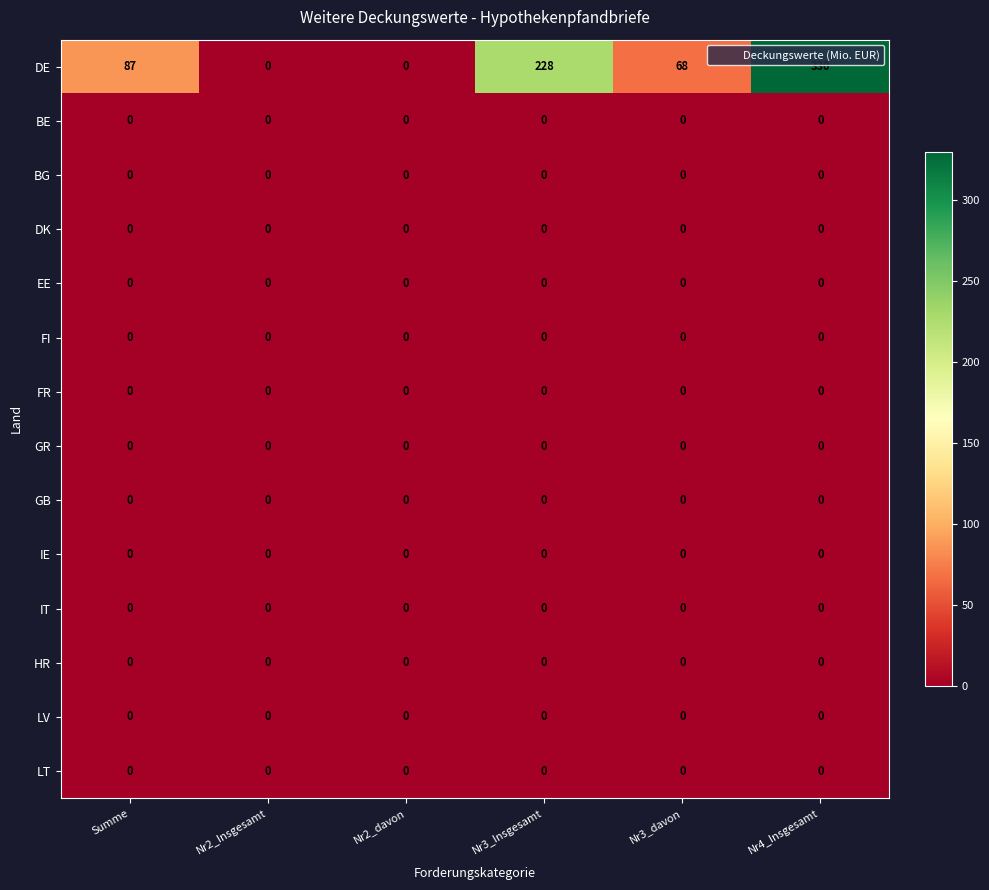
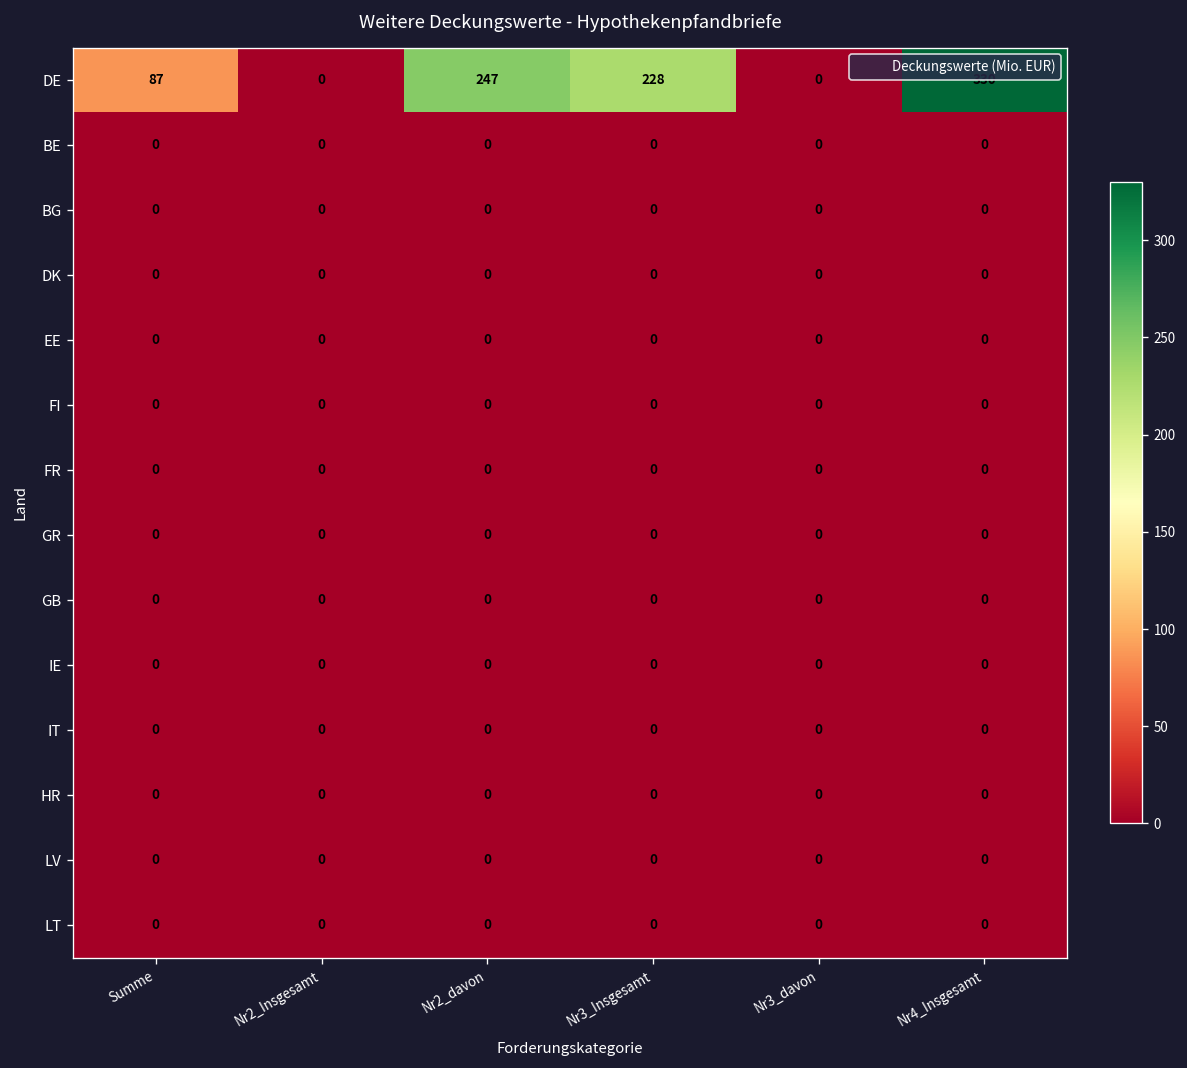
  {
    "DE": {
      "Summe": 87,
      "Nr2_Insgesamt": 0,
-     "Nr2_davon": 0,
+     "Nr2_davon": 247,
      "Nr3_Insgesamt": 228,
-     "Nr3_davon": 68
+     "Nr3_davon": 0
    },
    "BE": {
      "Summe": 0,
      "Nr2_Insgesamt": 0,
      "Nr2_davon": 0,
      "Nr3_Insgesamt": 0,
      "Nr3_davon": 0,
      "Nr4_Insgesamt": 0
    },
    "BG": {
      "Summe": 0,
      "Nr2_Insgesamt": 0,
      "Nr2_davon": 0,
      "Nr3_Insgesamt": 0,
      "Nr3_davon": 0,
      "Nr4_Insgesamt": 0
    },
    "DK": {
      "Summe": 0,
      "Nr2_Insgesamt": 0,
      "Nr2_davon": 0,
      "Nr3_Insgesamt": 0,
      "Nr3_davon": 0,
      "Nr4_Insgesamt": 0
    },
    "EE": {
      "Summe": 0,
      "Nr2_Insgesamt": 0,
      "Nr2_davon": 0,
      "Nr3_Insgesamt": 0,
      "Nr3_davon": 0,
      "Nr4_Insgesamt": 0
    },
    "FI": {
      "Summe": 0,
      "Nr2_Insgesamt": 0,
      "Nr2_davon": 0,
      "Nr3_Insgesamt": 0,
      "Nr3_davon": 0,
      "Nr4_Insgesamt": 0
    },
    "FR": {
      "Summe": 0,
      "Nr2_Insgesamt": 0,
      "Nr2_davon": 0,
      "Nr3_Insgesamt": 0,
      "Nr3_davon": 0,
      "Nr4_Insgesamt": 0
    },
    "GR": {
      "Summe": 0,
      "Nr2_Insgesamt": 0,
      "Nr2_davon": 0,
      "Nr3_Insgesamt": 0,
      "Nr3_davon": 0,
      "Nr4_Insgesamt": 0
    },
    "GB": {
      "Summe": 0,
      "Nr2_Insgesamt": 0,
      "Nr2_davon": 0,
      "Nr3_Insgesamt": 0,
      "Nr3_davon": 0,
      "Nr4_Insgesamt": 0
    },
    "IE": {
      "Summe": 0,
      "Nr2_Insgesamt": 0,
      "Nr2_davon": 0,
      "Nr3_Insgesamt": 0,
      "Nr3_davon": 0,
      "Nr4_Insgesamt": 0
    },
    "IT": {
      "Summe": 0,
      "Nr2_Insgesamt": 0,
      "Nr2_davon": 0,
      "Nr3_Insgesamt": 0,
      "Nr3_davon": 0,
      "Nr4_Insgesamt": 0
    },
    "HR": {
      "Summe": 0,
      "Nr2_Insgesamt": 0,
      "Nr2_davon": 0,
      "Nr3_Insgesamt": 0,
      "Nr3_davon": 0,
      "Nr4_Insgesamt": 0
    },
    "LV": {
      "Summe": 0,
      "Nr2_Insgesamt": 0,
      "Nr2_davon": 0,
      "Nr3_Insgesamt": 0,
      "Nr3_davon": 0,
      "Nr4_Insgesamt": 0
    },
    "LT": {
      "Summe": 0,
      "Nr2_Insgesamt": 0,
      "Nr2_davon": 0,
      "Nr3_Insgesamt": 0,
      "Nr3_davon": 0,
      "Nr4_Insgesamt": 0
    }
  }
